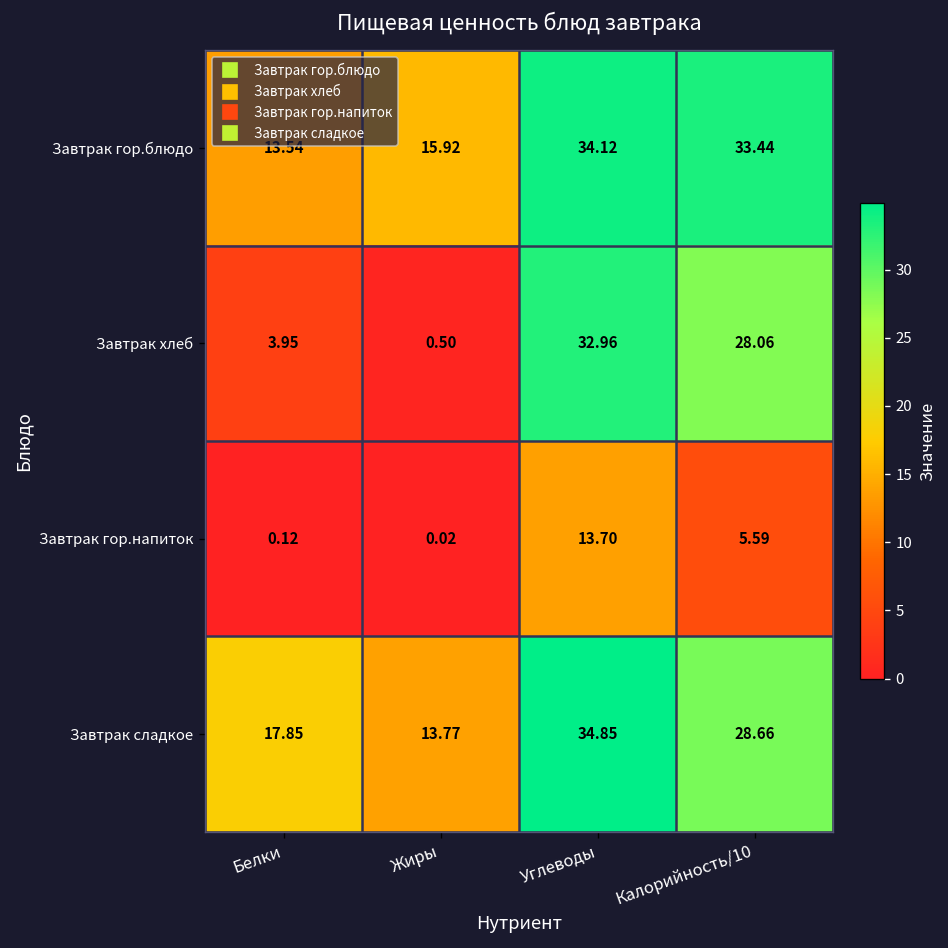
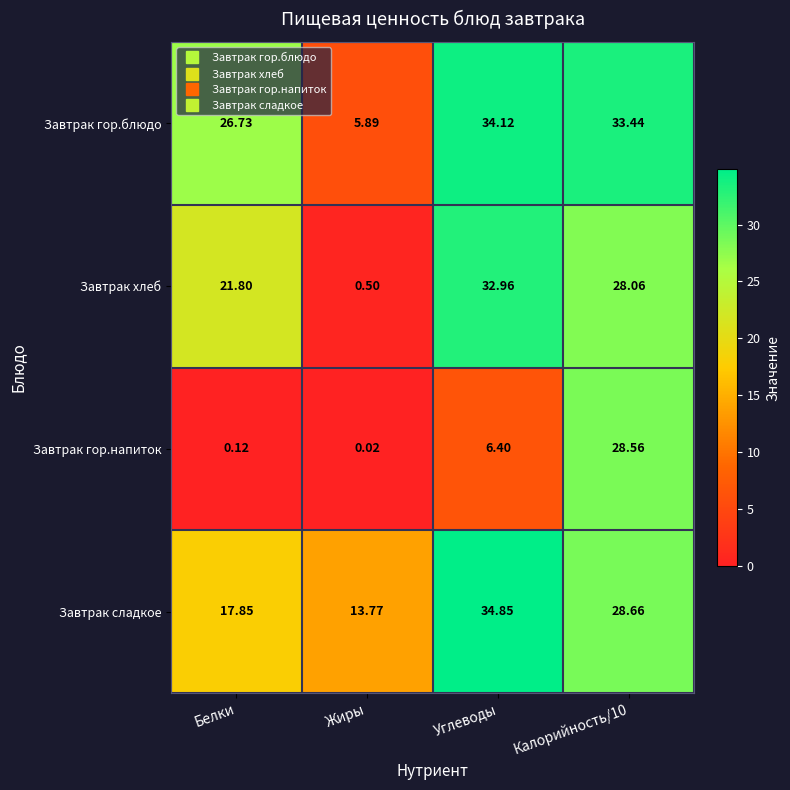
  {
    "Завтрак гор.блюдо": {
-     "Белки": 13.54,
-     "Жиры": 15.92,
+     "Белки": 26.73,
+     "Жиры": 5.89,
      "Углеводы": 34.12,
      "Калорийность/10": 33.44
    },
    "Завтрак хлеб": {
-     "Белки": 3.95,
+     "Белки": 21.80,
      "Жиры": 0.50,
      "Углеводы": 32.96,
      "Калорийность/10": 28.06
    },
    "Завтрак гор.напиток": {
      "Белки": 0.12,
      "Жиры": 0.02,
-     "Углеводы": 13.70,
-     "Калорийность/10": 5.59
+     "Углеводы": 6.40,
+     "Калорийность/10": 28.56
    },
    "Завтрак сладкое": {
      "Белки": 17.85,
      "Жиры": 13.77,
      "Углеводы": 34.85,
      "Калорийность/10": 28.66
    }
  }
